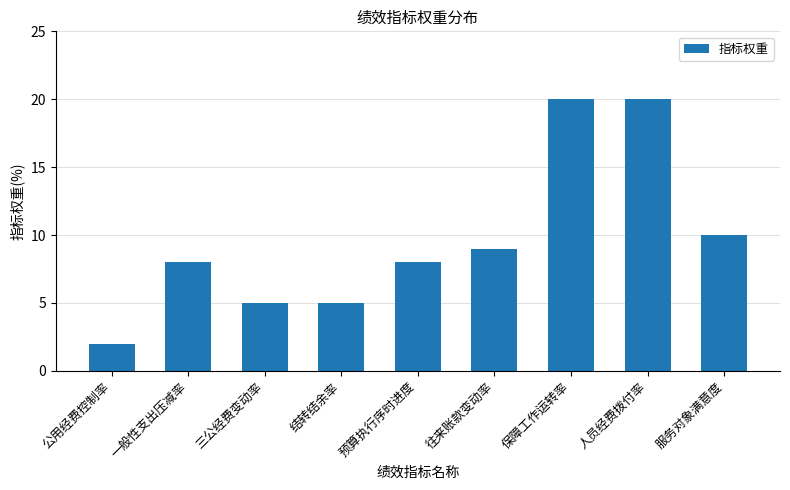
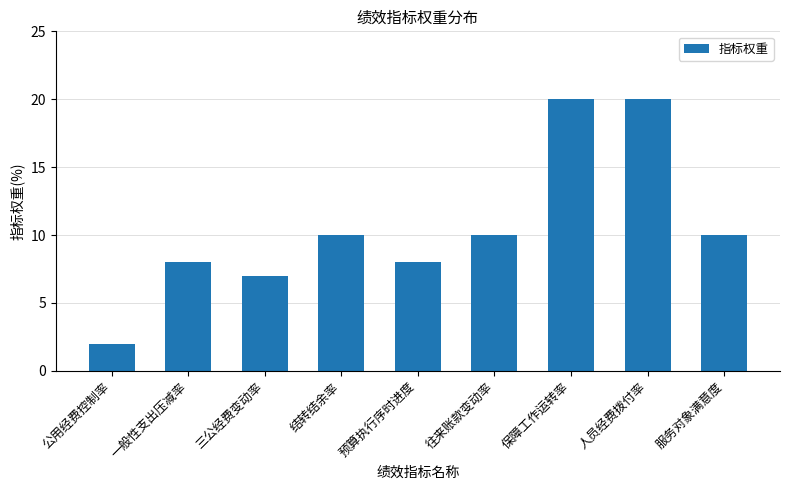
  {
    "公用经费控制率": 2,
    "一般性支出压减率": 8,
-   "三公经费变动率": 5,
-   "结转结余率": 5,
+   "三公经费变动率": 7,
+   "结转结余率": 10,
    "预算执行序时进度": 8,
-   "往来账款变动率": 9,
+   "往来账款变动率": 10,
    "保障工作运转率": 20,
    "人员经费拨付率": 20,
    "服务对象满意度": 10
  }
